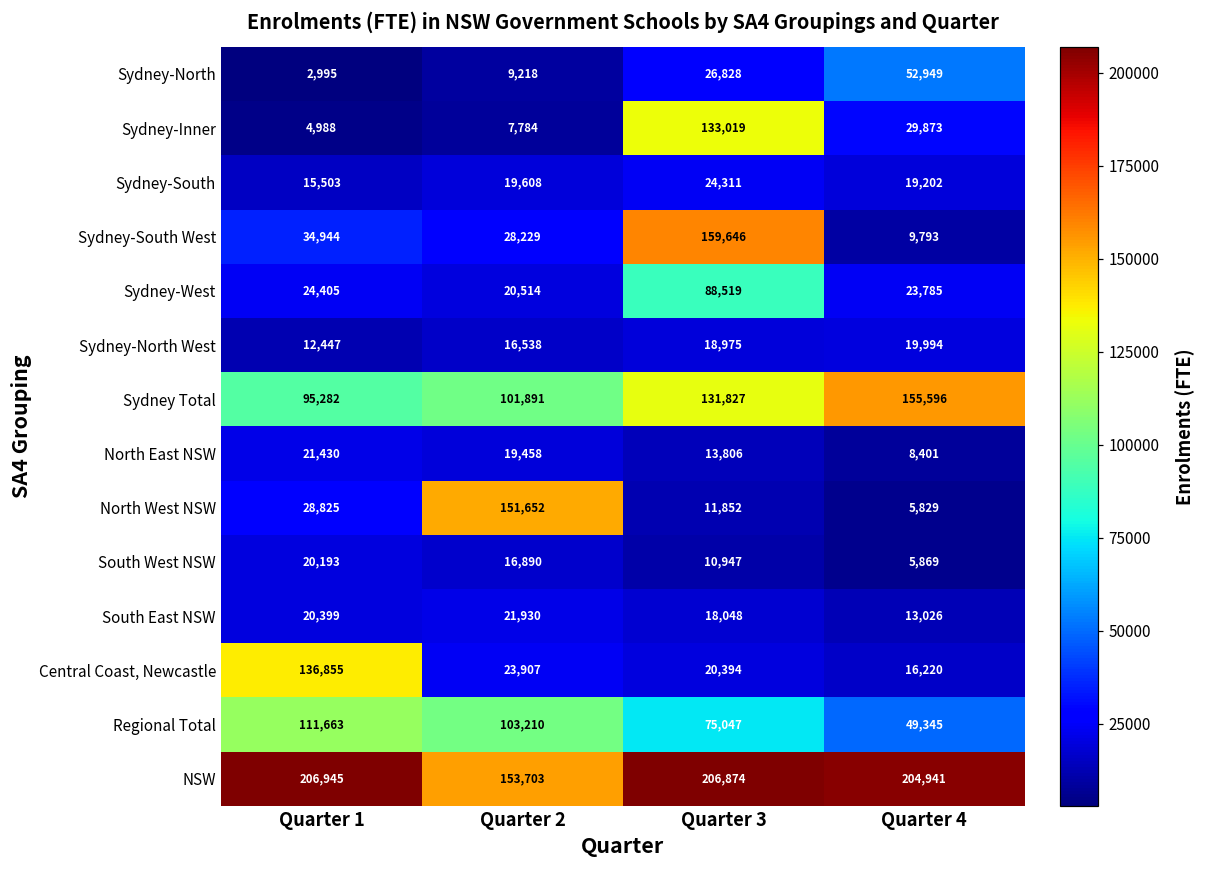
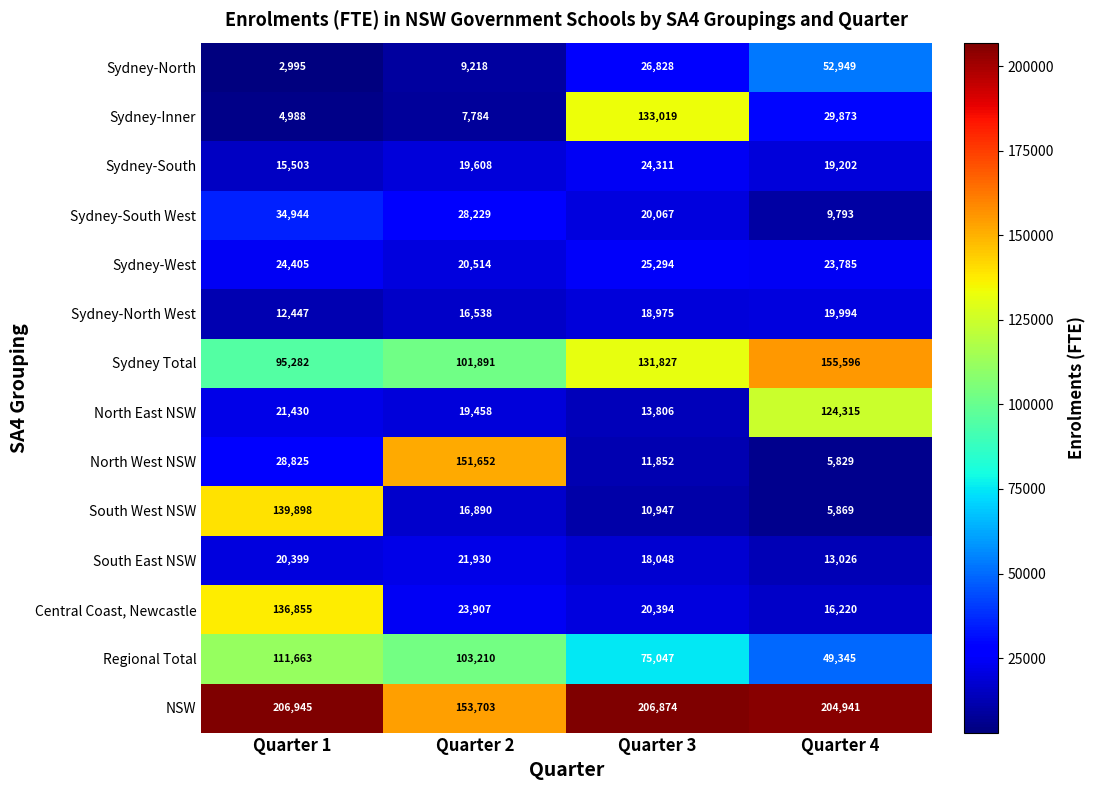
  {
    "Sydney-North": {
      "Quarter 1": "2,995",
      "Quarter 2": "9,218",
      "Quarter 3": "26,828",
      "Quarter 4": "52,949"
    },
    "Sydney-Inner": {
      "Quarter 1": "4,988",
      "Quarter 2": "7,784",
      "Quarter 3": "133,019",
      "Quarter 4": "29,873"
    },
    "Sydney-South": {
      "Quarter 1": "15,503",
      "Quarter 2": "19,608",
      "Quarter 3": "24,311",
      "Quarter 4": "19,202"
    },
    "Sydney-South West": {
      "Quarter 1": "34,944",
      "Quarter 2": "28,229",
-     "Quarter 3": "159,646",
+     "Quarter 3": "20,067",
      "Quarter 4": "9,793"
    },
    "Sydney-West": {
      "Quarter 1": "24,405",
      "Quarter 2": "20,514",
-     "Quarter 3": "88,519",
+     "Quarter 3": "25,294",
      "Quarter 4": "23,785"
    },
    "Sydney-North West": {
      "Quarter 1": "12,447",
      "Quarter 2": "16,538",
      "Quarter 3": "18,975",
      "Quarter 4": "19,994"
    },
    "Sydney Total": {
      "Quarter 1": "95,282",
      "Quarter 2": "101,891",
      "Quarter 3": "131,827",
      "Quarter 4": "155,596"
    },
    "North East NSW": {
      "Quarter 1": "21,430",
      "Quarter 2": "19,458",
      "Quarter 3": "13,806",
-     "Quarter 4": "8,401"
+     "Quarter 4": "124,315"
    },
    "North West NSW": {
      "Quarter 1": "28,825",
      "Quarter 2": "151,652",
      "Quarter 3": "11,852",
      "Quarter 4": "5,829"
    },
    "South West NSW": {
-     "Quarter 1": "20,193",
+     "Quarter 1": "139,898",
      "Quarter 2": "16,890",
      "Quarter 3": "10,947",
      "Quarter 4": "5,869"
    },
    "South East NSW": {
      "Quarter 1": "20,399",
      "Quarter 2": "21,930",
      "Quarter 3": "18,048",
      "Quarter 4": "13,026"
    },
    "Central Coast, Newcastle": {
      "Quarter 1": "136,855",
      "Quarter 2": "23,907",
      "Quarter 3": "20,394",
      "Quarter 4": "16,220"
    },
    "Regional Total": {
      "Quarter 1": "111,663",
      "Quarter 2": "103,210",
      "Quarter 3": "75,047",
      "Quarter 4": "49,345"
    },
    "NSW": {
      "Quarter 1": "206,945",
      "Quarter 2": "153,703",
      "Quarter 3": "206,874",
      "Quarter 4": "204,941"
    }
  }
